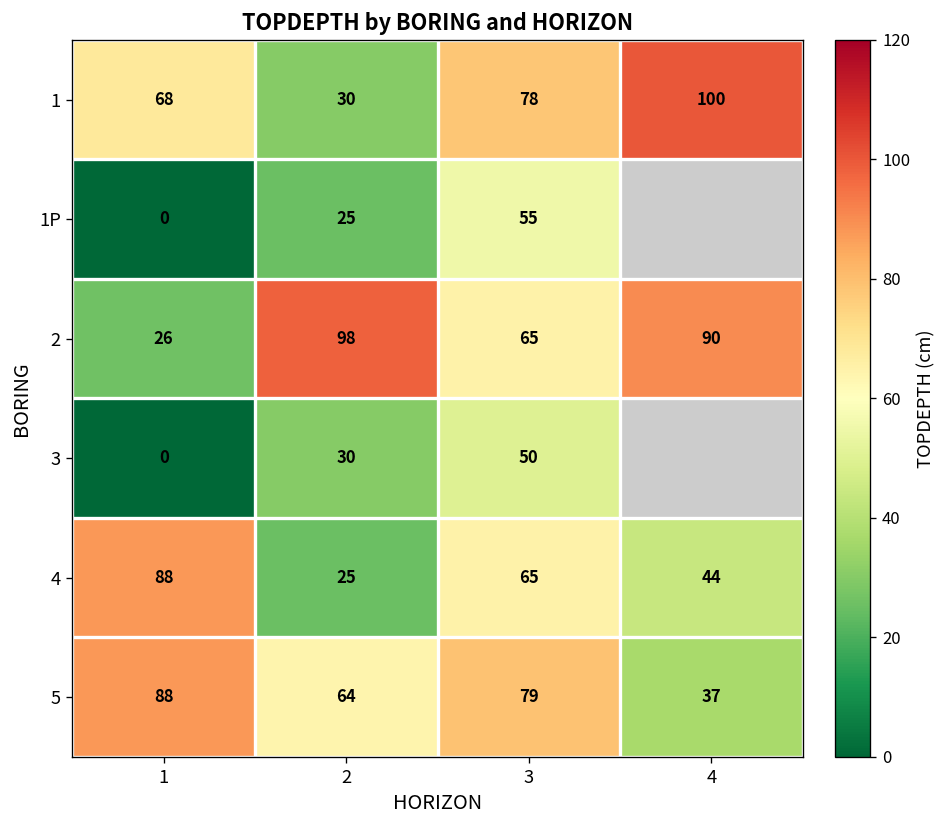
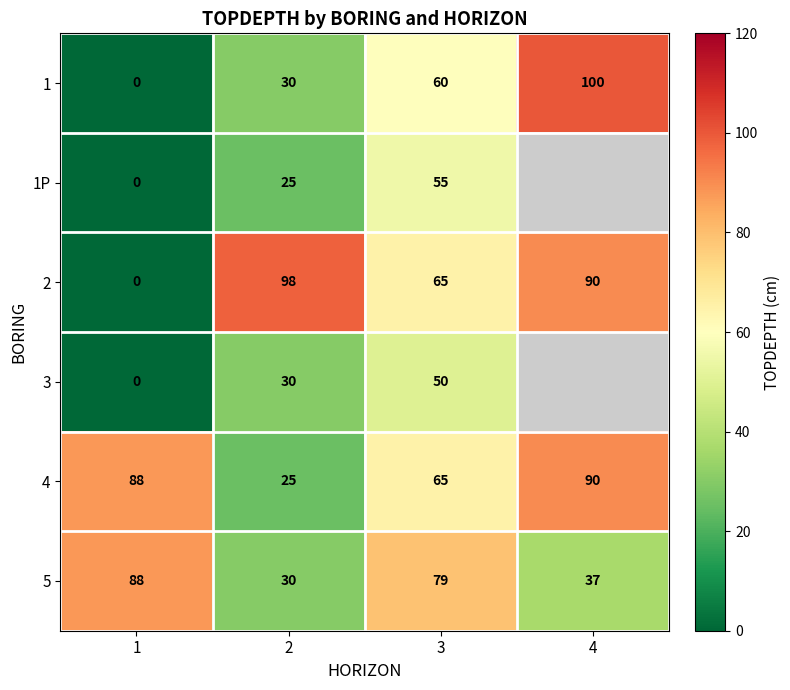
  {
    "1": {
-     "1": 68,
+     "1": 0,
      "2": 30,
-     "3": 78,
+     "3": 60,
      "4": 100
    },
    "1P": {
      "1": 0,
      "2": 25,
      "3": 55
    },
    "2": {
-     "1": 26,
+     "1": 0,
      "2": 98,
      "3": 65,
      "4": 90
    },
    "3": {
      "1": 0,
      "2": 30,
      "3": 50
    },
    "4": {
      "1": 88,
      "2": 25,
      "3": 65,
-     "4": 44
+     "4": 90
    },
    "5": {
      "1": 88,
-     "2": 64,
+     "2": 30,
      "3": 79,
      "4": 37
    }
  }
